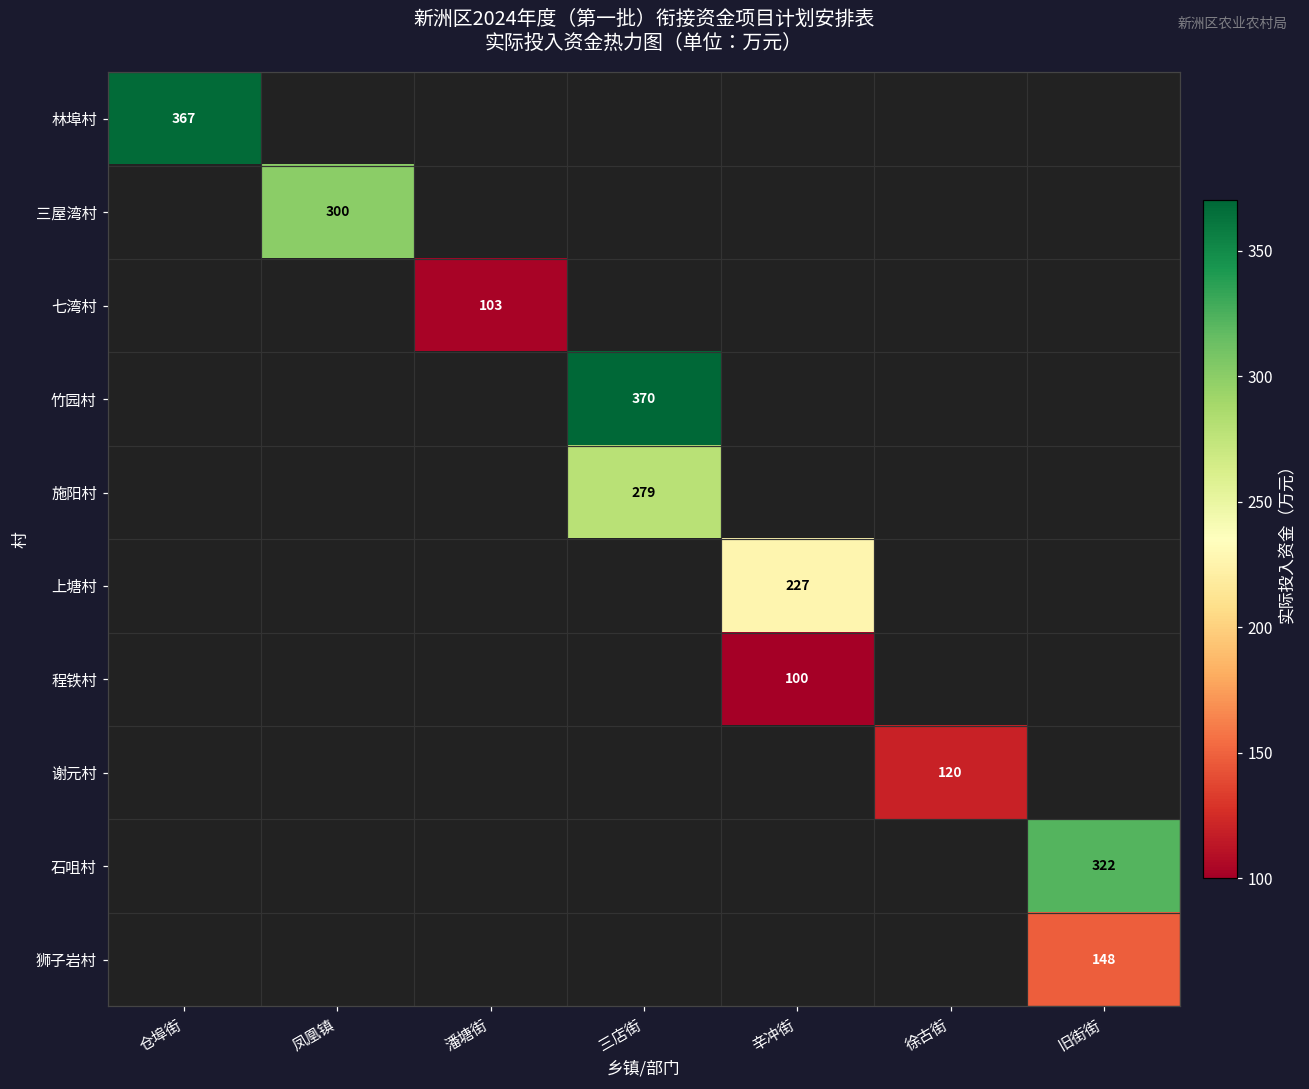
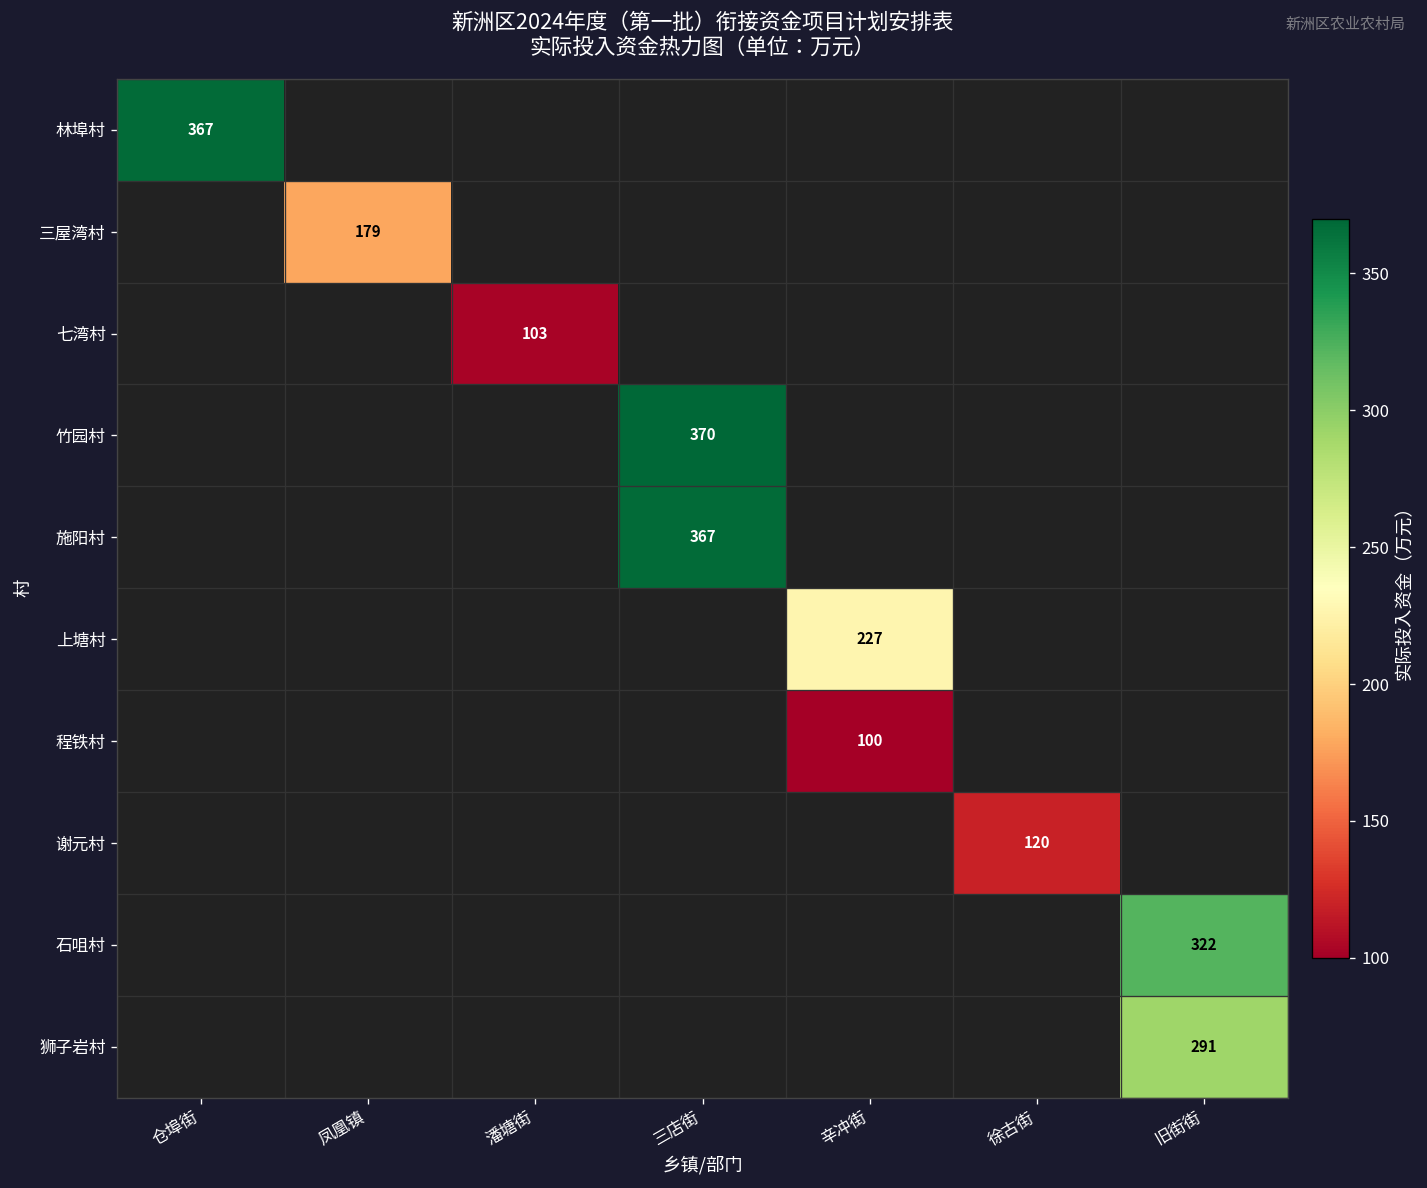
  {
    "林埠村": {
      "仓埠街": 367
    },
    "三屋湾村": {
-     "凤凰镇": 300
+     "凤凰镇": 179
    },
    "七湾村": {
      "潘塘街": 103
    },
    "竹园村": {
      "三店街": 370
    },
    "施阳村": {
-     "三店街": 279
+     "三店街": 367
    },
    "上塘村": {
      "辛冲街": 227
    },
    "程铁村": {
      "辛冲街": 100
    },
    "谢元村": {
      "徐古街": 120
    },
    "石咀村": {
      "旧街街": 322
    },
    "狮子岩村": {
-     "旧街街": 148
+     "旧街街": 291
    }
  }
